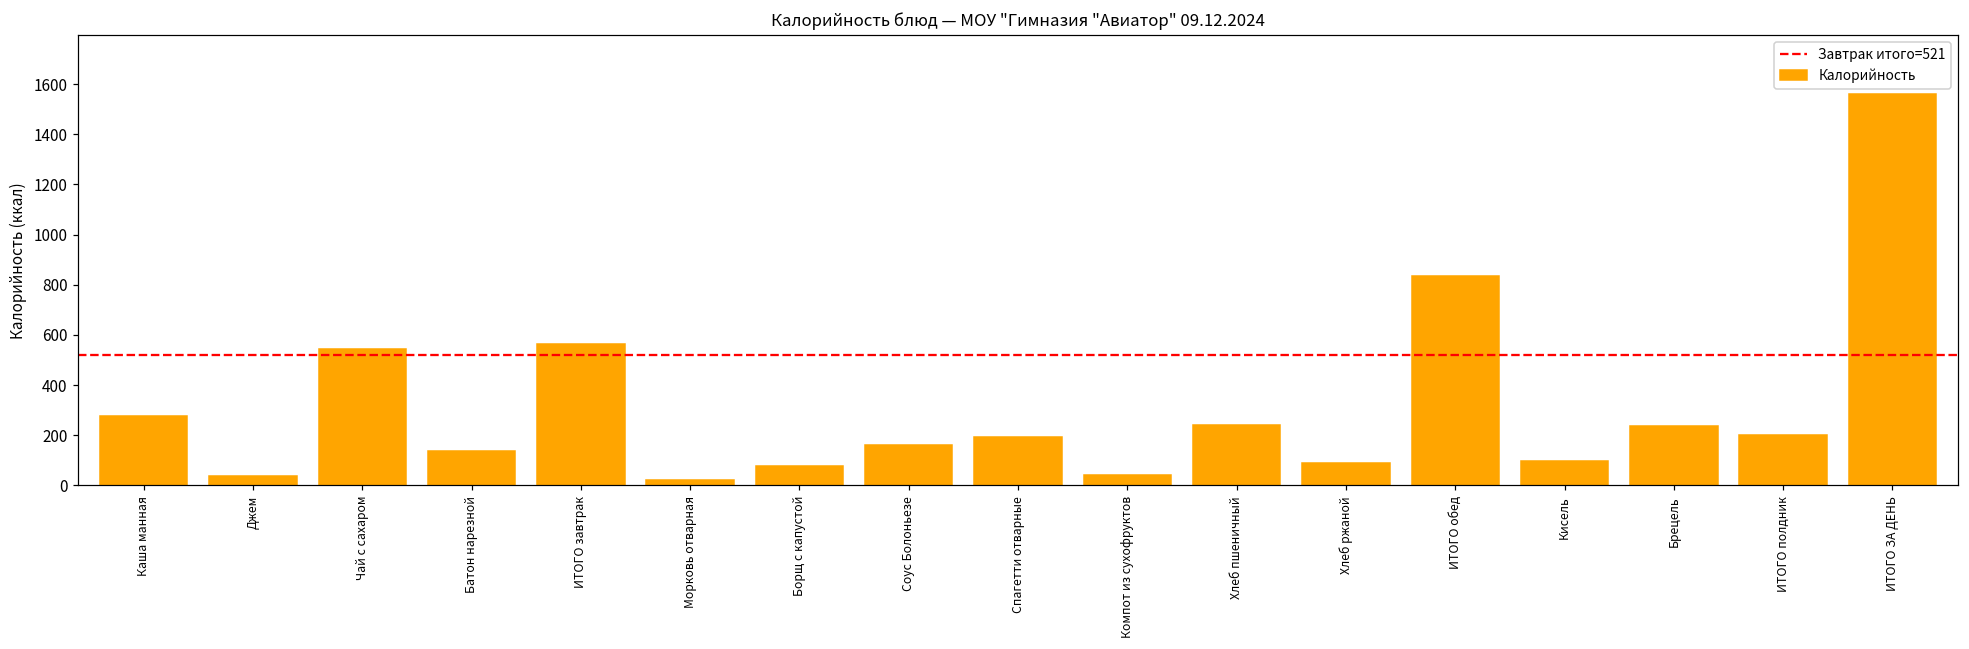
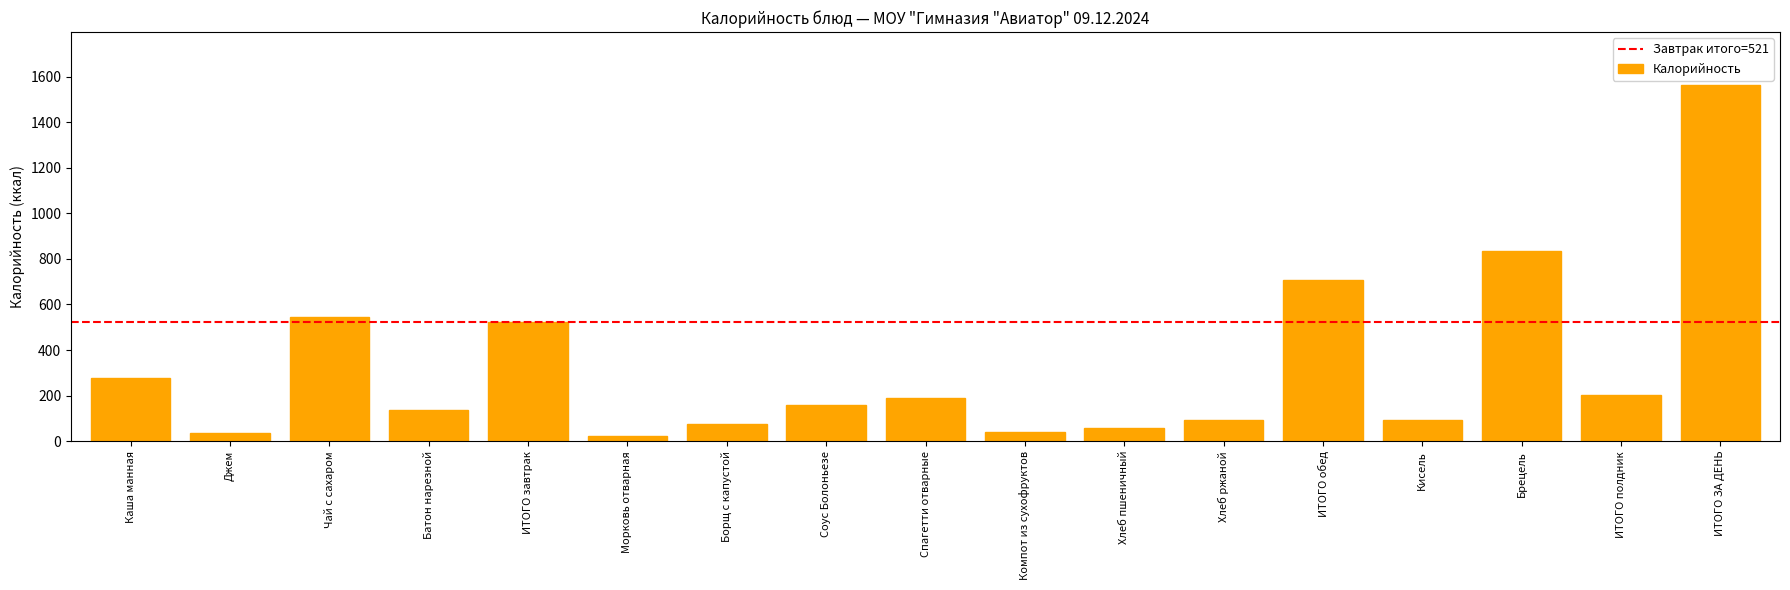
  {
    "Каша манная": 280,
    "Джем": 40,
    "Чай с сахаром": 540,
    "Батон нарезной": 140,
-   "ИТОГО завтрак": 560,
+   "ИТОГО завтрак": 520,
    "Морковь отварная": 20,
    "Борщ с капустой": 80,
    "Соус Болоньезе": 160,
    "Спагетти отварные": 190,
    "Компот из сухофруктов": 40,
-   "Хлеб пшеничный": 240,
+   "Хлеб пшеничный": 60,
    "Хлеб ржаной": 90,
-   "ИТОГО обед": 840,
+   "ИТОГО обед": 710,
    "Кисель": 100,
-   "Брецель": 240,
+   "Брецель": 830,
    "ИТОГО полдник": 200,
    "ИТОГО ЗА ДЕНЬ": 1560
  }
